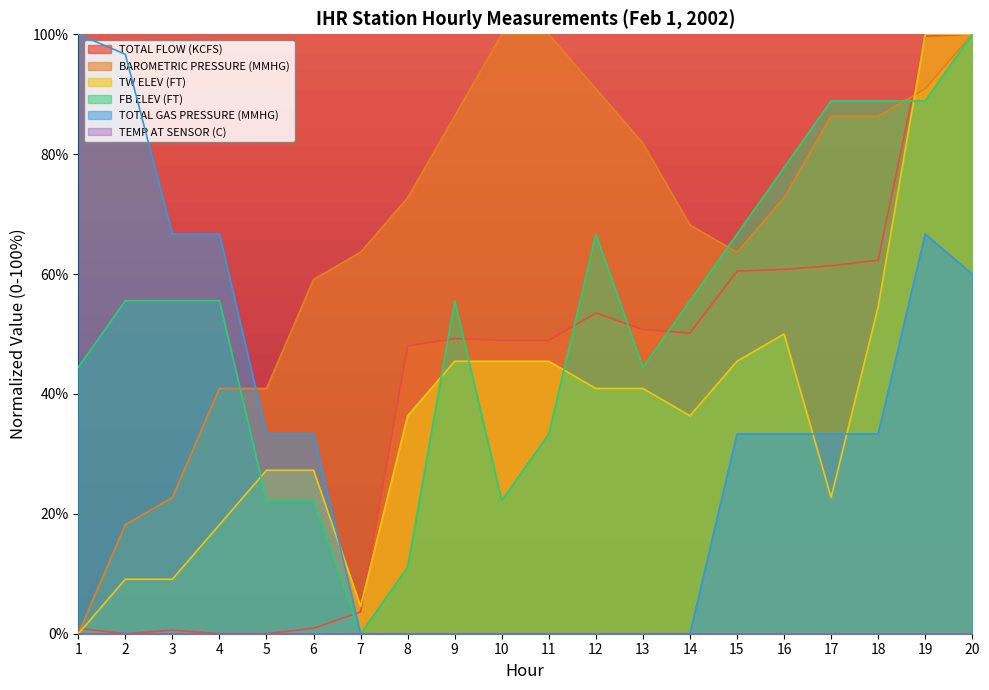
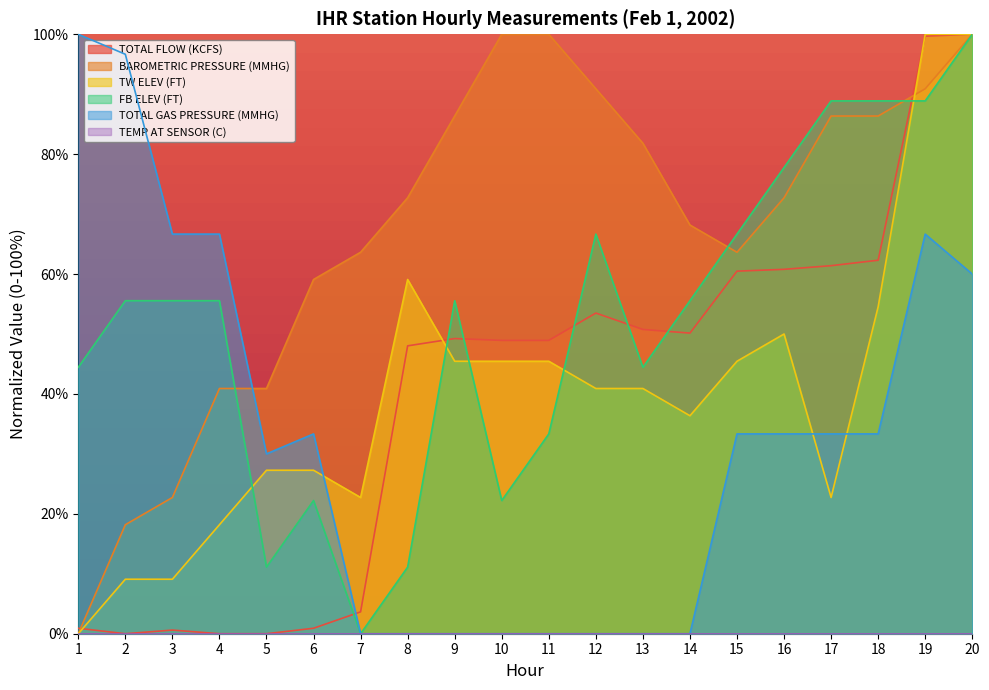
  {
    "TW ELEV (FT)": {
      "2": "9%",
      "3": "9%",
      "4": "18%",
      "5": "27%",
      "6": "27%",
-     "7": "5%",
-     "8": "36%",
+     "7": "23%",
+     "8": "59%",
      "9": "45%",
      "10": "45%",
      "11": "45%",
      "12": "41%",
      "13": "41%",
      "14": "36%",
      "15": "45%",
      "16": "50%",
      "17": "23%",
      "18": "55%"
    },
    "FB ELEV (FT)": {
      "1": "44%",
      "2": "56%",
      "3": "56%",
      "4": "56%",
-     "5": "22%",
+     "5": "11%",
      "6": "22%",
      "8": "11%",
      "9": "56%",
      "10": "22%",
      "11": "33%",
      "12": "67%",
      "13": "44%",
      "14": "56%",
      "15": "67%",
      "16": "78%",
      "17": "89%",
      "18": "89%",
      "19": "89%"
    },
    "TOTAL GAS PRESSURE (MMHG)": {
      "1": "100%",
      "3": "67%",
      "4": "67%",
-     "5": "33%",
+     "5": "30%",
      "6": "33%",
      "15": "33%",
      "16": "33%",
      "17": "33%",
      "18": "33%",
      "19": "67%",
      "20": "60%"
    },
    "TEMP AT SENSOR (C)": {
      "3": "0%",
      "6": "0%",
      "15": "0%",
      "16": "0%",
      "17": "0%",
      "18": "0%",
      "19": "0%",
      "20": "0%"
    }
  }
